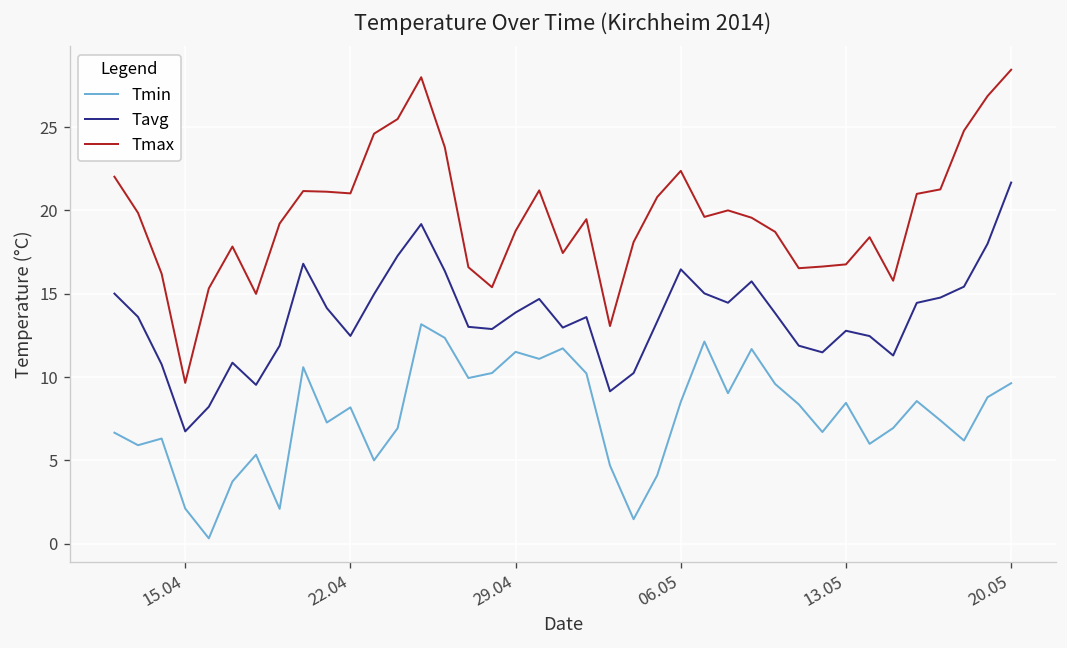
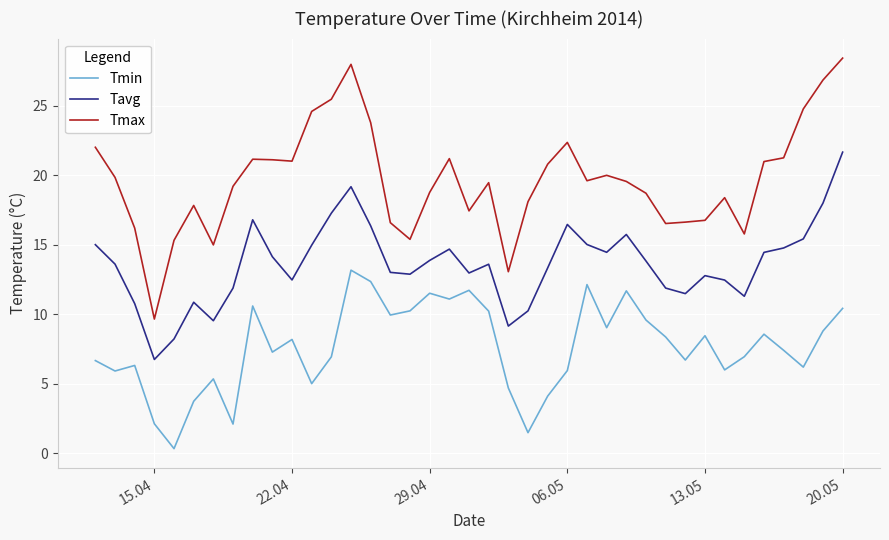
  {
    "Tmin": {
      "15.04": 2.1,
      "22.04": 8.2,
      "29.04": 11.5,
-     "06.05": 8.5,
+     "06.05": 5.9,
      "13.05": 8.5,
-     "20.05": 9.6
+     "20.05": 10.4
    },
    "Tavg": {
      "15.04": 6.7,
      "22.04": 12.5,
      "29.04": 13.9,
      "06.05": 16.5,
      "13.05": 12.8,
      "20.05": 21.7
    },
    "Tmax": {
      "15.04": 9.7,
      "22.04": 21.0,
      "29.04": 18.8,
      "06.05": 22.4,
      "13.05": 16.8,
      "20.05": 28.4
    }
  }
